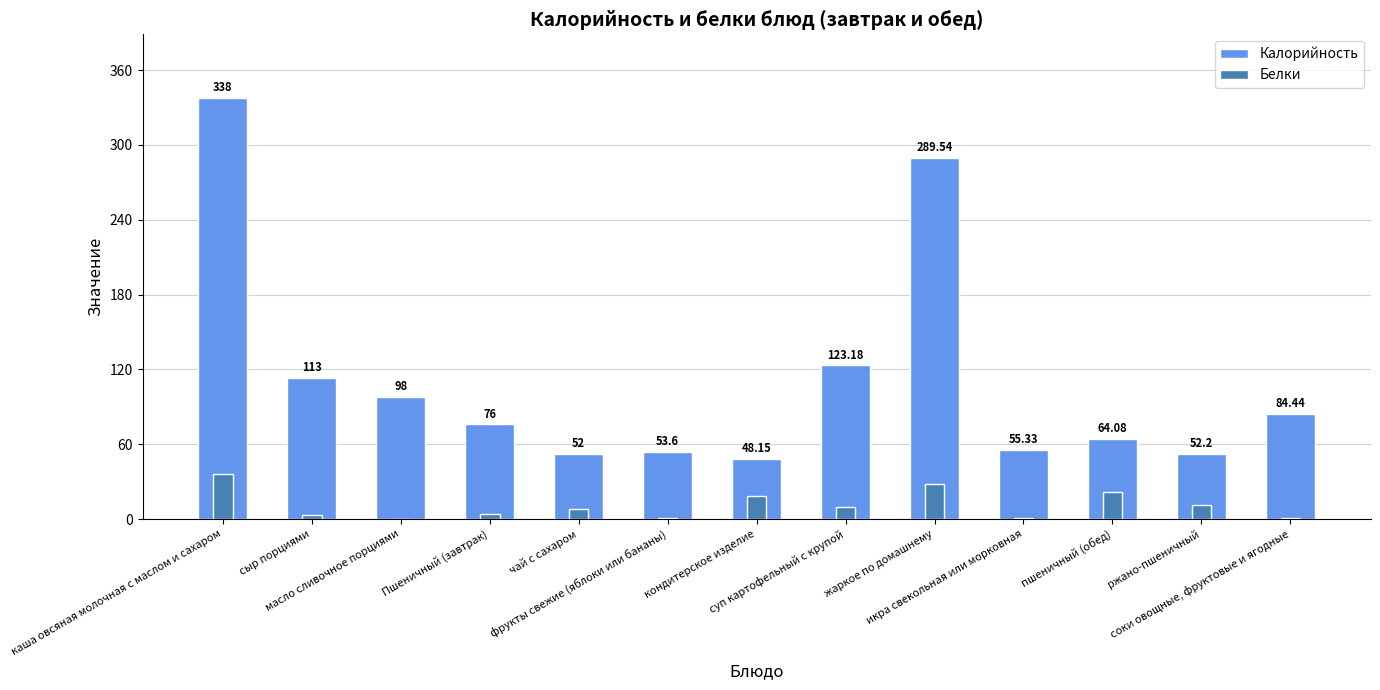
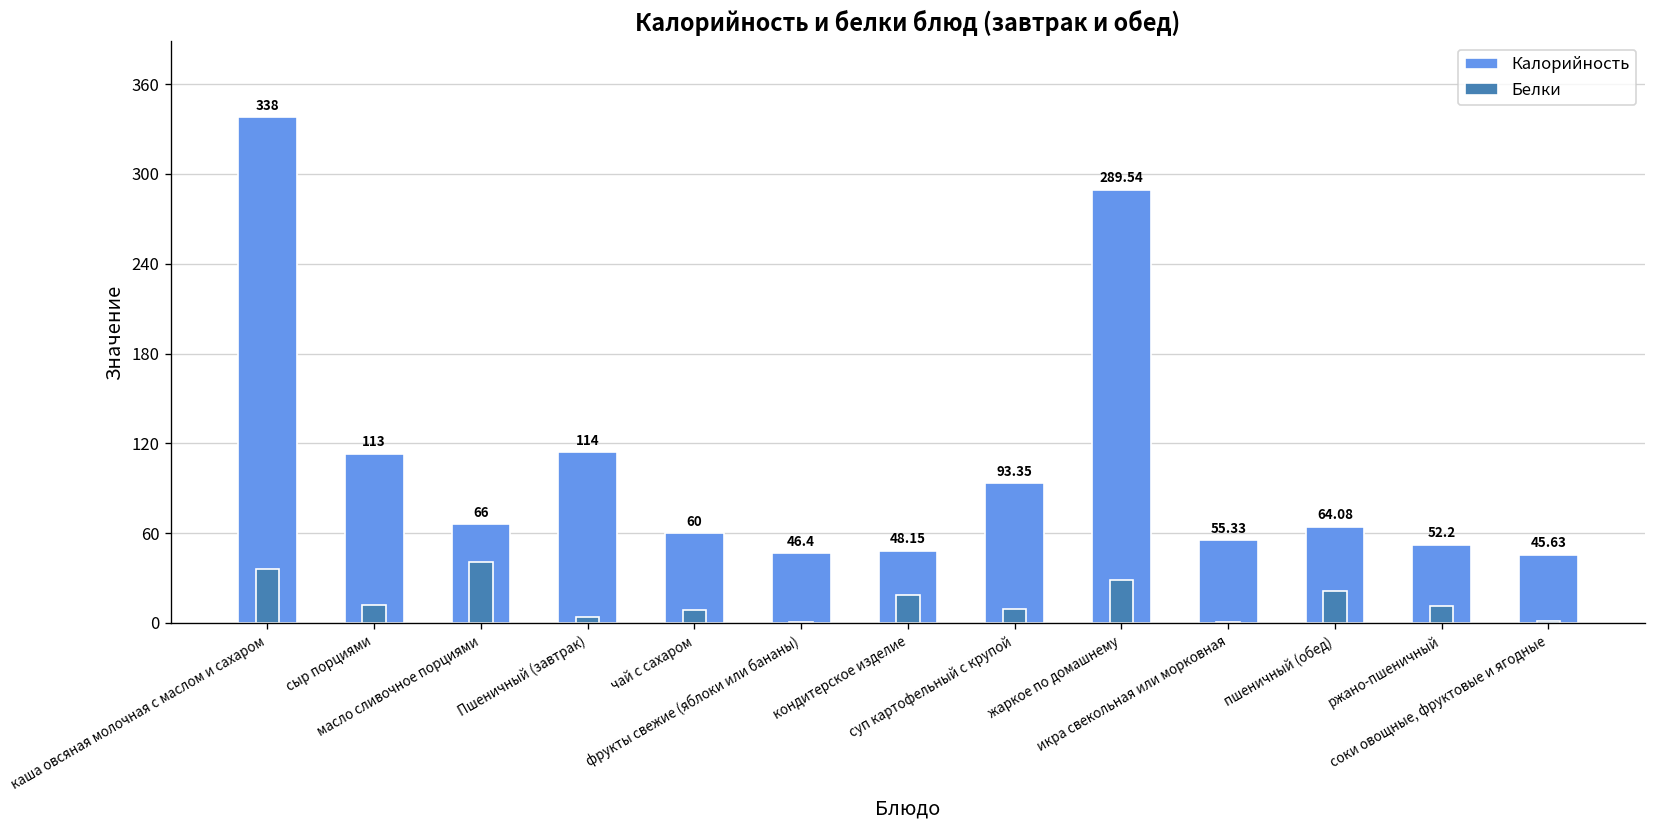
  {
    "Калорийность": {
      "каша овсяная молочная с маслом и сахаром": 338,
      "сыр порциями": 113,
-     "масло сливочное порциями": 98,
-     "Пшеничный (завтрак)": 76,
-     "чай с сахаром": 52,
-     "фрукты свежие (яблоки или бананы)": 53.6,
+     "масло сливочное порциями": 66,
+     "Пшеничный (завтрак)": 114,
+     "чай с сахаром": 60,
+     "фрукты свежие (яблоки или бананы)": 46.4,
      "кондитерское изделие": 48.15,
-     "суп картофельный с крупой": 123.18,
+     "суп картофельный с крупой": 93.35,
      "жаркое по домашнему": 289.54,
      "икра свекольная или морковная": 55.33,
      "пшеничный (обед)": 64.08,
      "ржано-пшеничный": 52.2,
-     "соки овощные, фруктовые и ягодные": 84.44
+     "соки овощные, фруктовые и ягодные": 45.63
    },
    "Белки": {
-     "сыр порциями": 3,
-     "масло сливочное порциями": 0
+     "сыр порциями": 12,
+     "масло сливочное порциями": 41
    }
  }
